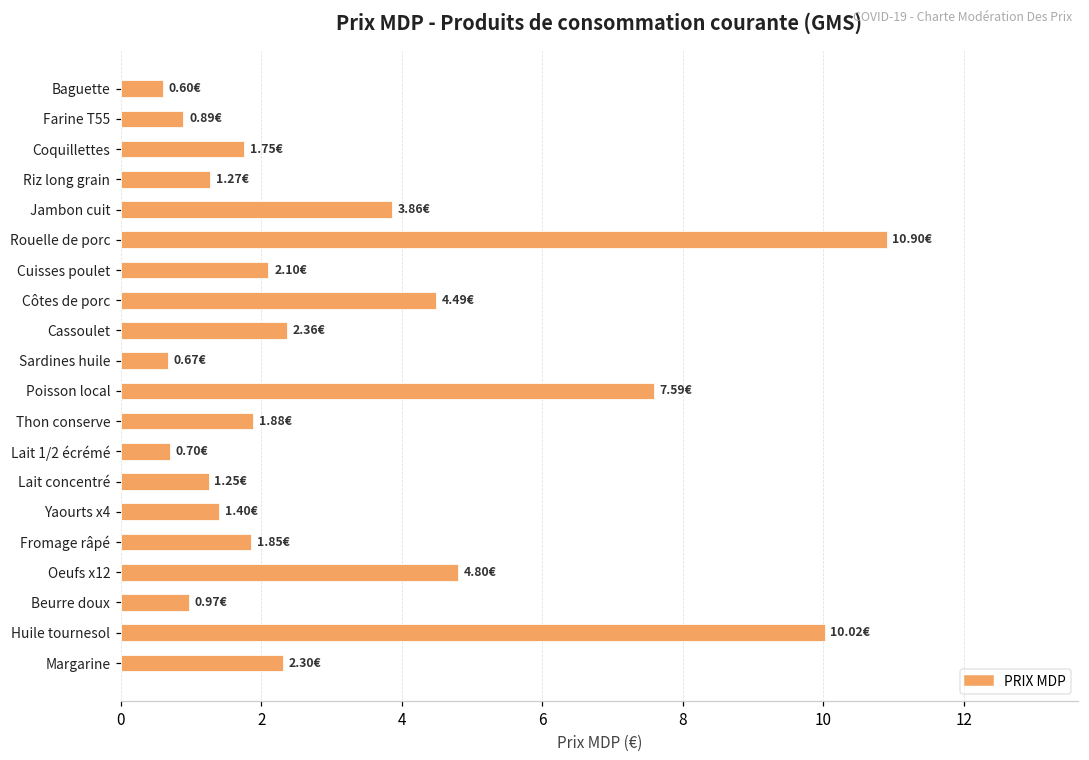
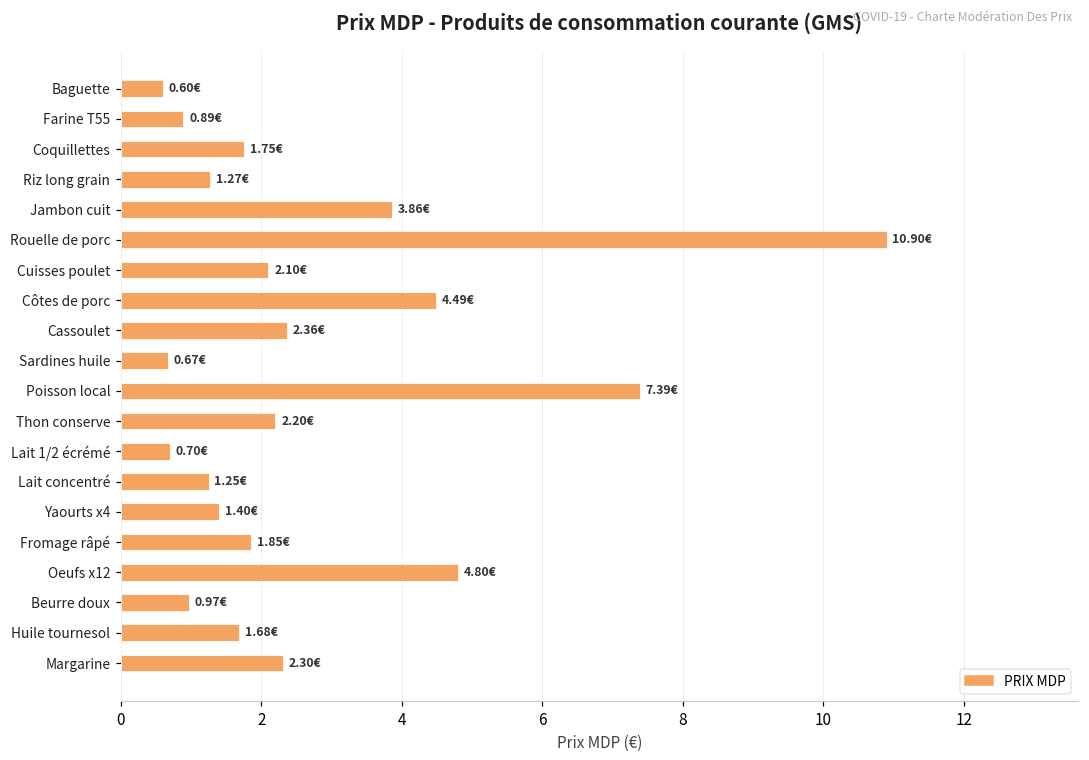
  {
    "Baguette": "0.60€",
    "Farine T55": "0.89€",
    "Coquillettes": "1.75€",
    "Riz long grain": "1.27€",
    "Jambon cuit": "3.86€",
    "Rouelle de porc": "10.90€",
    "Cuisses poulet": "2.10€",
    "Côtes de porc": "4.49€",
    "Cassoulet": "2.36€",
    "Sardines huile": "0.67€",
-   "Poisson local": "7.59€",
-   "Thon conserve": "1.88€",
+   "Poisson local": "7.39€",
+   "Thon conserve": "2.20€",
    "Lait 1/2 écrémé": "0.70€",
    "Lait concentré": "1.25€",
    "Yaourts x4": "1.40€",
    "Fromage râpé": "1.85€",
    "Oeufs x12": "4.80€",
    "Beurre doux": "0.97€",
-   "Huile tournesol": "10.02€",
+   "Huile tournesol": "1.68€",
    "Margarine": "2.30€"
  }
